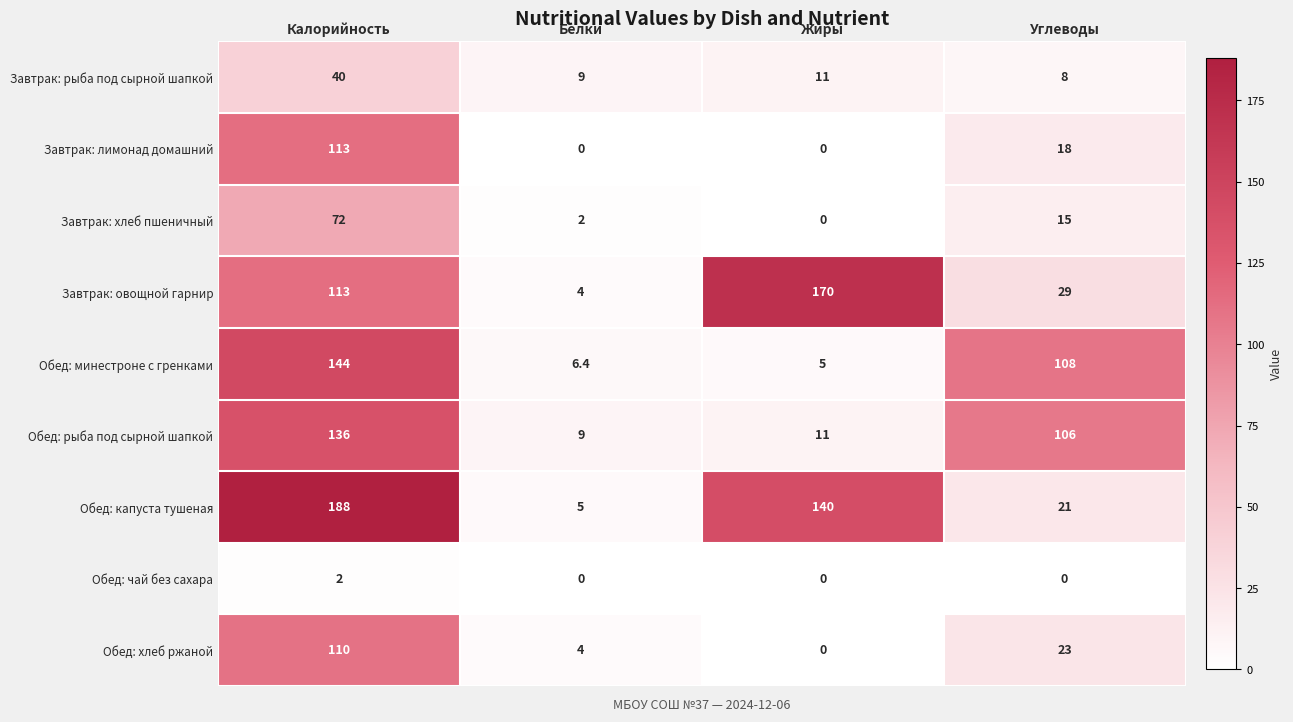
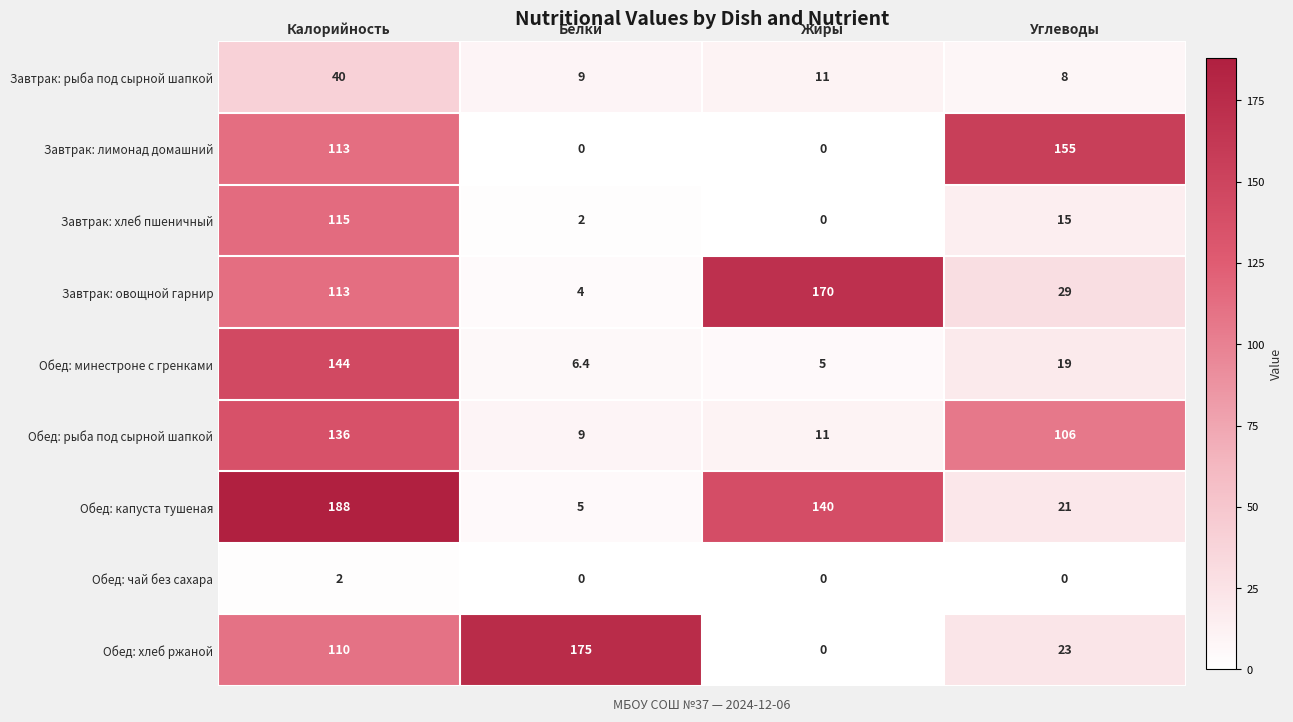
  {
    "Завтрак: рыба под сырной шапкой": {
      "Калорийность": 40,
      "Белки": 9,
      "Жиры": 11,
      "Углеводы": 8
    },
    "Завтрак: лимонад домашний": {
      "Калорийность": 113,
      "Белки": 0,
      "Жиры": 0,
-     "Углеводы": 18
+     "Углеводы": 155
    },
    "Завтрак: хлеб пшеничный": {
-     "Калорийность": 72,
+     "Калорийность": 115,
      "Белки": 2,
      "Жиры": 0,
      "Углеводы": 15
    },
    "Завтрак: овощной гарнир": {
      "Калорийность": 113,
      "Белки": 4,
      "Жиры": 170,
      "Углеводы": 29
    },
    "Обед: минестроне с гренками": {
      "Калорийность": 144,
      "Белки": 6.4,
      "Жиры": 5,
-     "Углеводы": 108
+     "Углеводы": 19
    },
    "Обед: рыба под сырной шапкой": {
      "Калорийность": 136,
      "Белки": 9,
      "Жиры": 11,
      "Углеводы": 106
    },
    "Обед: капуста тушеная": {
      "Калорийность": 188,
      "Белки": 5,
      "Жиры": 140,
      "Углеводы": 21
    },
    "Обед: чай без сахара": {
      "Калорийность": 2,
      "Белки": 0,
      "Жиры": 0,
      "Углеводы": 0
    },
    "Обед: хлеб ржаной": {
      "Калорийность": 110,
-     "Белки": 4,
+     "Белки": 175,
      "Жиры": 0,
      "Углеводы": 23
    }
  }
